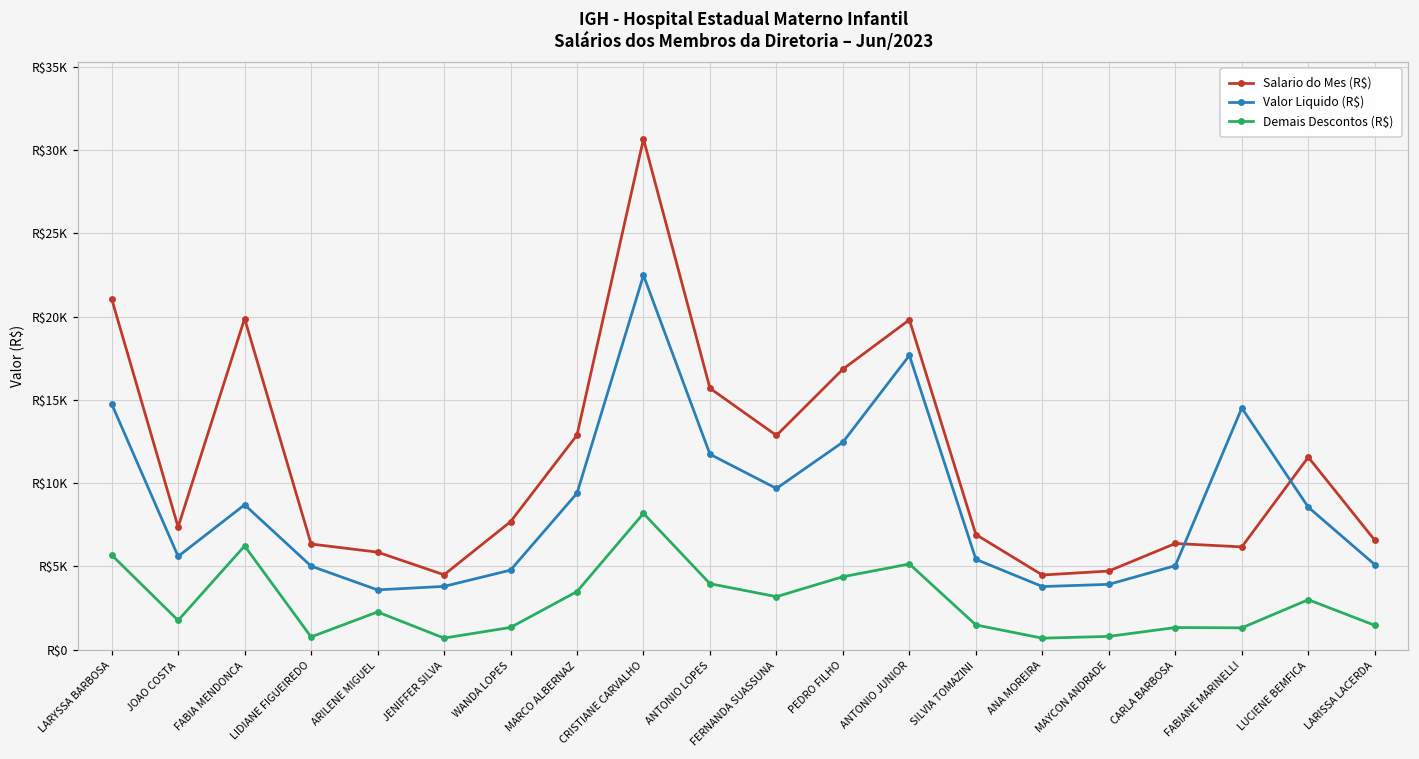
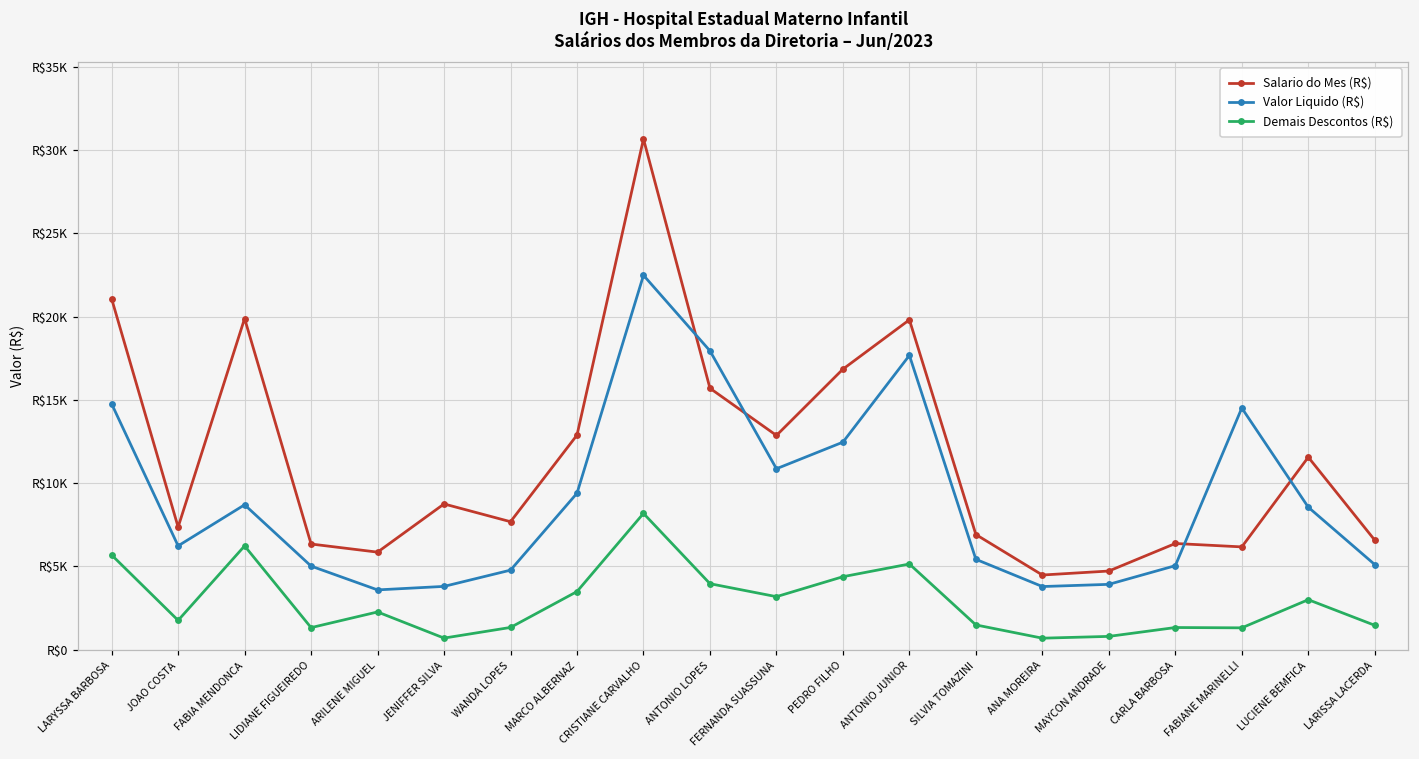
  {
    "Salario do Mes (R$)": {
      "LARYSSA BARBOSA": "R$21100",
      "JOAO COSTA": "R$7400",
      "FABIA MENDONCA": "R$19900",
      "LIDIANE FIGUEIREDO": "R$6300",
      "ARILENE MIGUEL": "R$5900",
-     "JENIFFER SILVA": "R$4500",
+     "JENIFFER SILVA": "R$8800",
      "WANDA LOPES": "R$7700",
      "MARCO ALBERNAZ": "R$12900",
      "CRISTIANE CARVALHO": "R$30700",
      "ANTONIO LOPES": "R$15700",
      "FERNANDA SUASSUNA": "R$12900",
      "PEDRO FILHO": "R$16800",
      "ANTONIO JUNIOR": "R$19800",
      "SILVIA TOMAZINI": "R$6900",
      "ANA MOREIRA": "R$4500",
      "MAYCON ANDRADE": "R$4700",
      "CARLA BARBOSA": "R$6400",
      "FABIANE MARINELLI": "R$6200",
      "LUCIENE BEMFICA": "R$11600",
      "LARISSA LACERDA": "R$6600"
    },
    "Valor Liquido (R$)": {
      "LARYSSA BARBOSA": "R$14800",
-     "JOAO COSTA": "R$5600",
+     "JOAO COSTA": "R$6200",
      "FABIA MENDONCA": "R$8700",
      "LIDIANE FIGUEIREDO": "R$5000",
      "ARILENE MIGUEL": "R$3600",
      "JENIFFER SILVA": "R$3800",
      "WANDA LOPES": "R$4800",
      "MARCO ALBERNAZ": "R$9400",
      "CRISTIANE CARVALHO": "R$22500",
-     "ANTONIO LOPES": "R$11700",
-     "FERNANDA SUASSUNA": "R$9700",
+     "ANTONIO LOPES": "R$17900",
+     "FERNANDA SUASSUNA": "R$10900",
      "PEDRO FILHO": "R$12500",
      "ANTONIO JUNIOR": "R$17700",
      "SILVIA TOMAZINI": "R$5400",
      "ANA MOREIRA": "R$3800",
      "MAYCON ANDRADE": "R$3900",
      "CARLA BARBOSA": "R$5000",
      "FABIANE MARINELLI": "R$14500",
      "LUCIENE BEMFICA": "R$8600",
      "LARISSA LACERDA": "R$5100"
    },
    "Demais Descontos (R$)": {
      "LARYSSA BARBOSA": "R$5700",
      "JOAO COSTA": "R$1800",
      "FABIA MENDONCA": "R$6200",
-     "LIDIANE FIGUEIREDO": "R$800",
+     "LIDIANE FIGUEIREDO": "R$1300",
      "ARILENE MIGUEL": "R$2300",
      "JENIFFER SILVA": "R$700",
      "WANDA LOPES": "R$1300",
      "MARCO ALBERNAZ": "R$3500",
      "CRISTIANE CARVALHO": "R$8200",
      "ANTONIO LOPES": "R$4000",
      "FERNANDA SUASSUNA": "R$3200",
      "PEDRO FILHO": "R$4400",
      "ANTONIO JUNIOR": "R$5100",
      "SILVIA TOMAZINI": "R$1500",
      "ANA MOREIRA": "R$700",
      "MAYCON ANDRADE": "R$800",
      "CARLA BARBOSA": "R$1300",
      "FABIANE MARINELLI": "R$1300",
      "LUCIENE BEMFICA": "R$3000",
      "LARISSA LACERDA": "R$1500"
    }
  }
